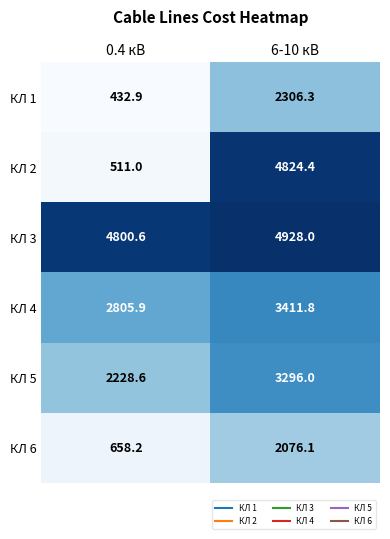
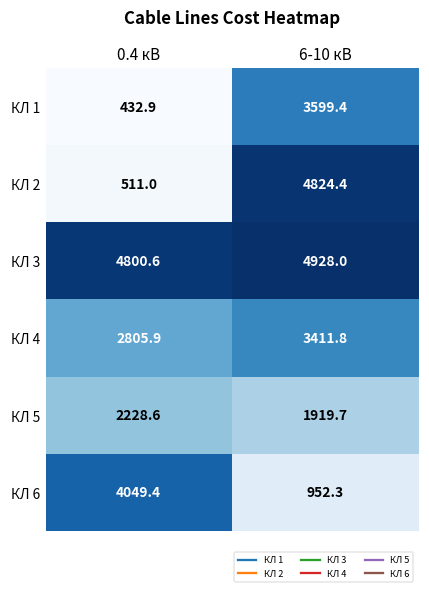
  {
    "КЛ 1": {
      "0.4 кВ": 432.9,
-     "6-10 кВ": 2306.3
+     "6-10 кВ": 3599.4
    },
    "КЛ 2": {
      "0.4 кВ": 511.0,
      "6-10 кВ": 4824.4
    },
    "КЛ 3": {
      "0.4 кВ": 4800.6,
      "6-10 кВ": 4928.0
    },
    "КЛ 4": {
      "0.4 кВ": 2805.9,
      "6-10 кВ": 3411.8
    },
    "КЛ 5": {
      "0.4 кВ": 2228.6,
-     "6-10 кВ": 3296.0
+     "6-10 кВ": 1919.7
    },
    "КЛ 6": {
-     "0.4 кВ": 658.2,
-     "6-10 кВ": 2076.1
+     "0.4 кВ": 4049.4,
+     "6-10 кВ": 952.3
    }
  }
